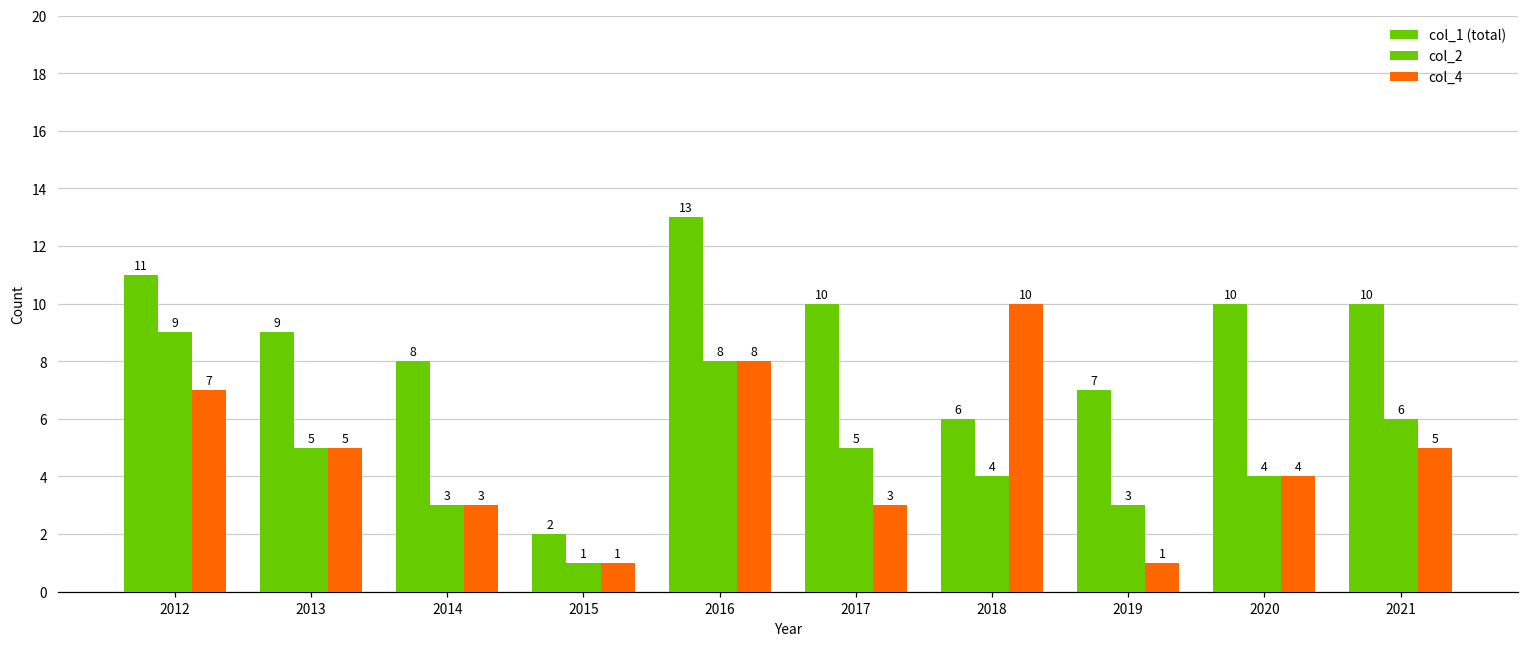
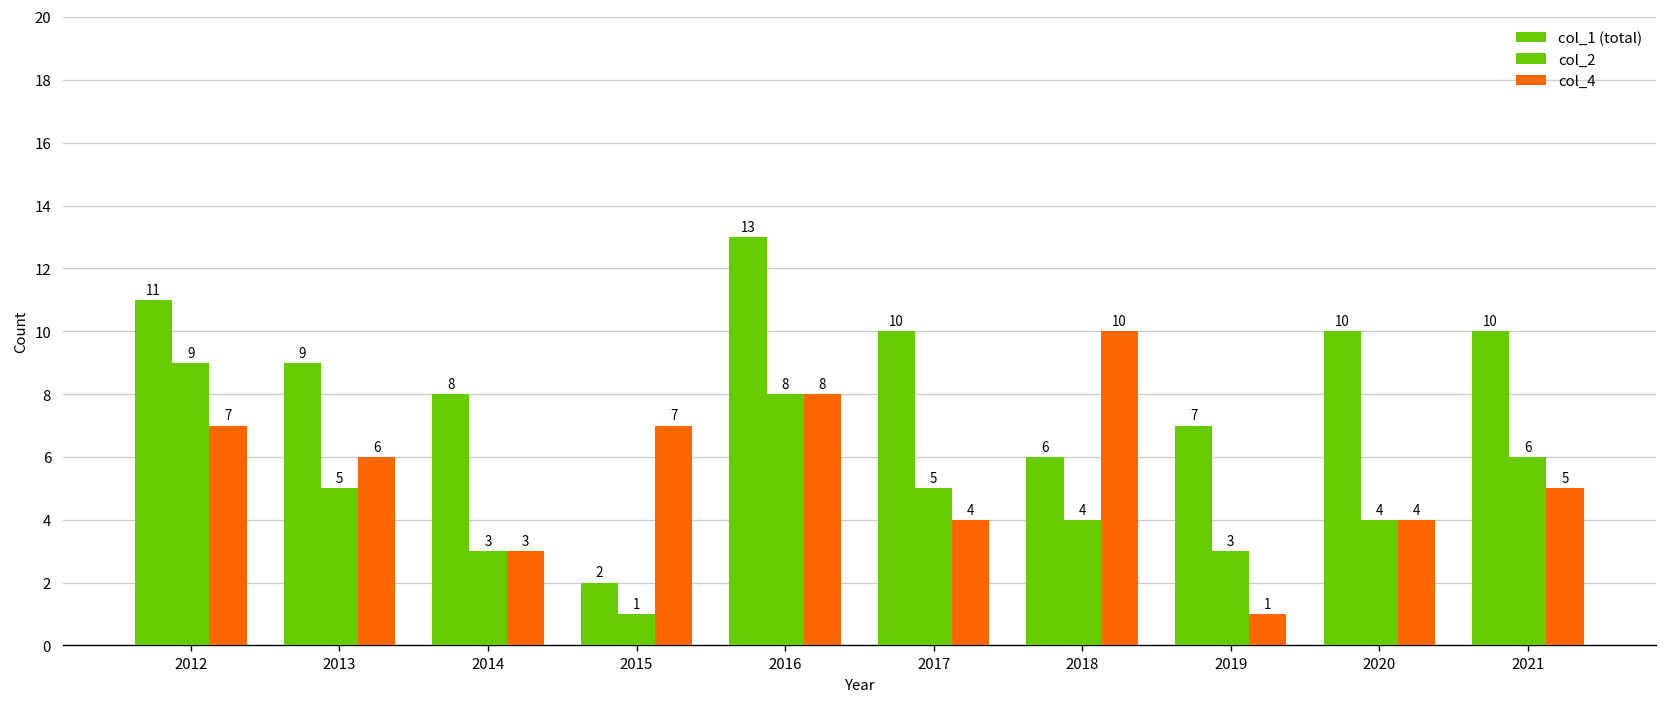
  {
    "col_4": {
      "2012": 7,
-     "2013": 5,
+     "2013": 6,
      "2014": 3,
-     "2015": 1,
+     "2015": 7,
      "2016": 8,
-     "2017": 3,
+     "2017": 4,
      "2018": 10,
      "2019": 1,
      "2020": 4,
      "2021": 5
    }
  }
